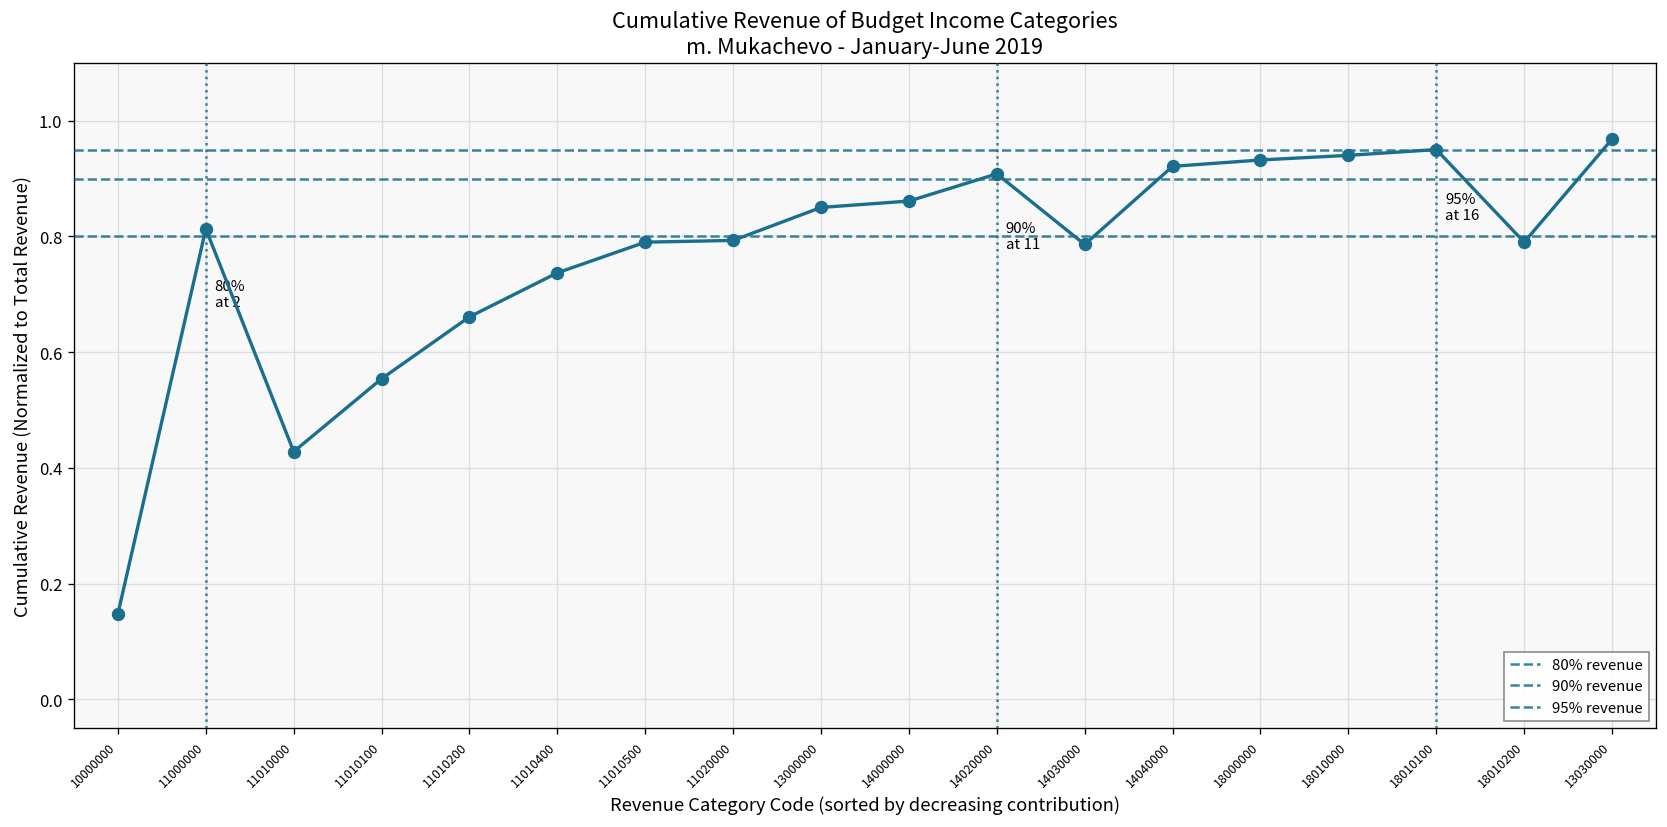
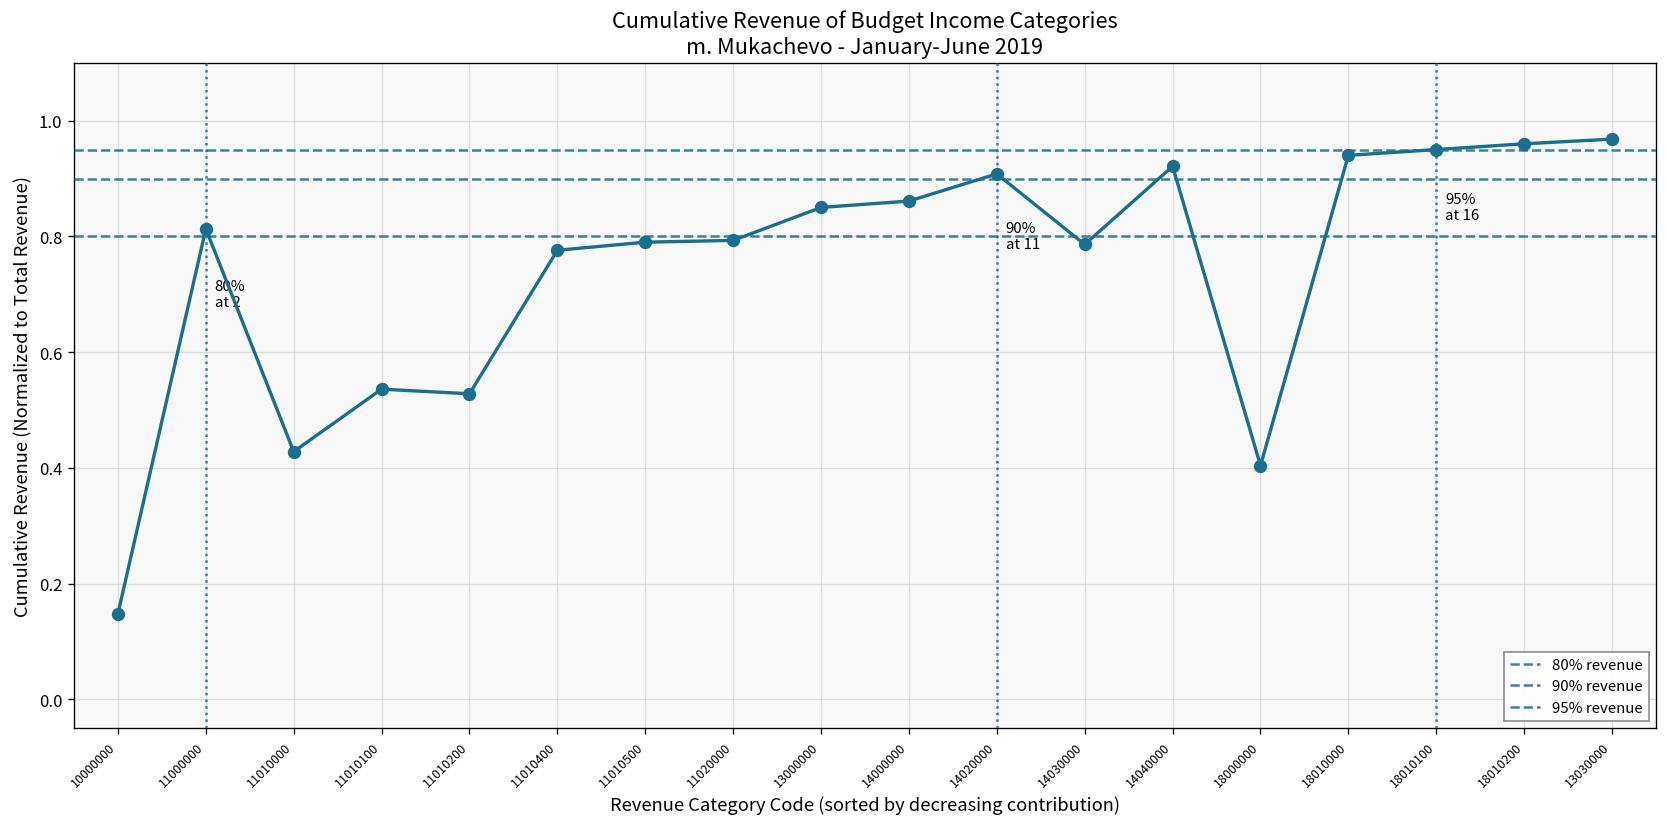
  {
    "10000000": 0.15,
    "11000000": 0.81,
    "11010000": 0.43,
-   "11010100": 0.55,
-   "11010200": 0.66,
-   "11010400": 0.74,
+   "11010100": 0.54,
+   "11010200": 0.53,
+   "11010400": 0.78,
    "11010500": 0.79,
    "11020000": 0.79,
    "13000000": 0.85,
    "14000000": 0.86,
    "14020000": 0.91,
    "14030000": 0.79,
    "14040000": 0.92,
-   "18000000": 0.93,
+   "18000000": 0.40,
    "18010000": 0.94,
    "18010100": 0.95,
-   "18010200": 0.79,
+   "18010200": 0.96,
    "13030000": 0.97
  }
